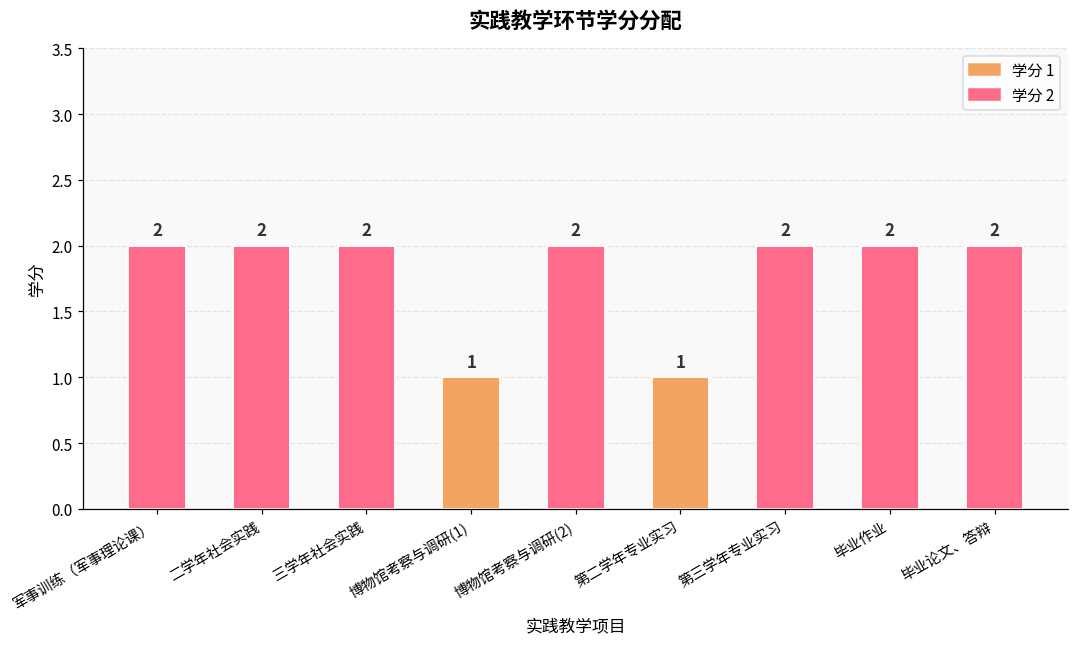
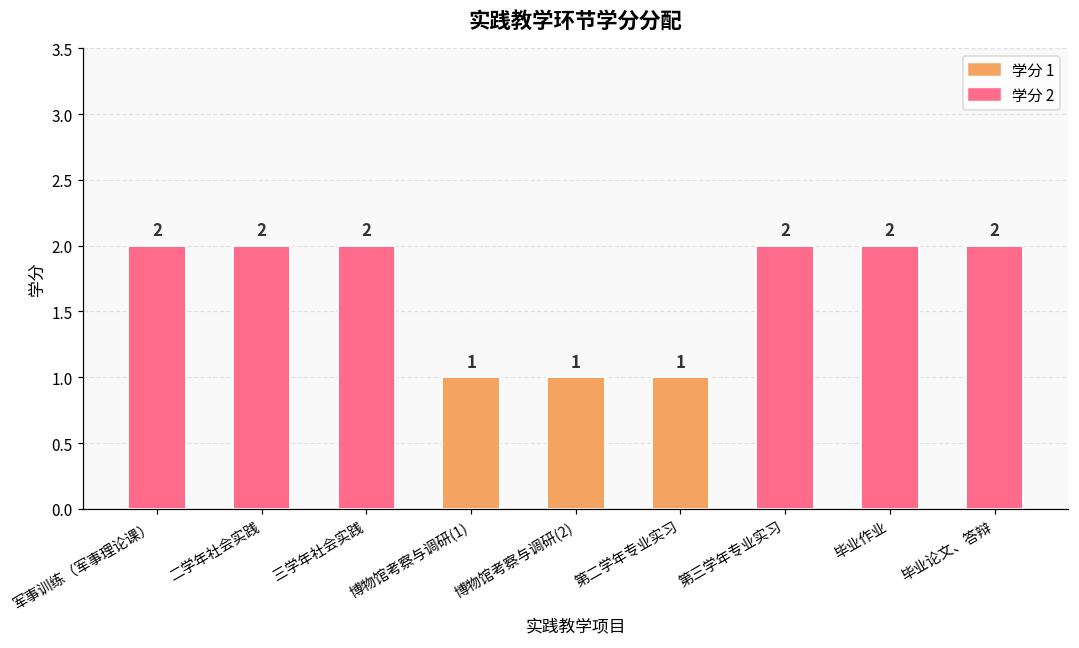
  {
    "军事训练（军事理论课）": 2,
    "二学年社会实践": 2,
    "三学年社会实践": 2,
    "博物馆考察与调研(1)": 1,
-   "博物馆考察与调研(2)": 2,
+   "博物馆考察与调研(2)": 1,
    "第二学年专业实习": 1,
    "第三学年专业实习": 2,
    "毕业作业": 2,
    "毕业论文、答辩": 2
  }
